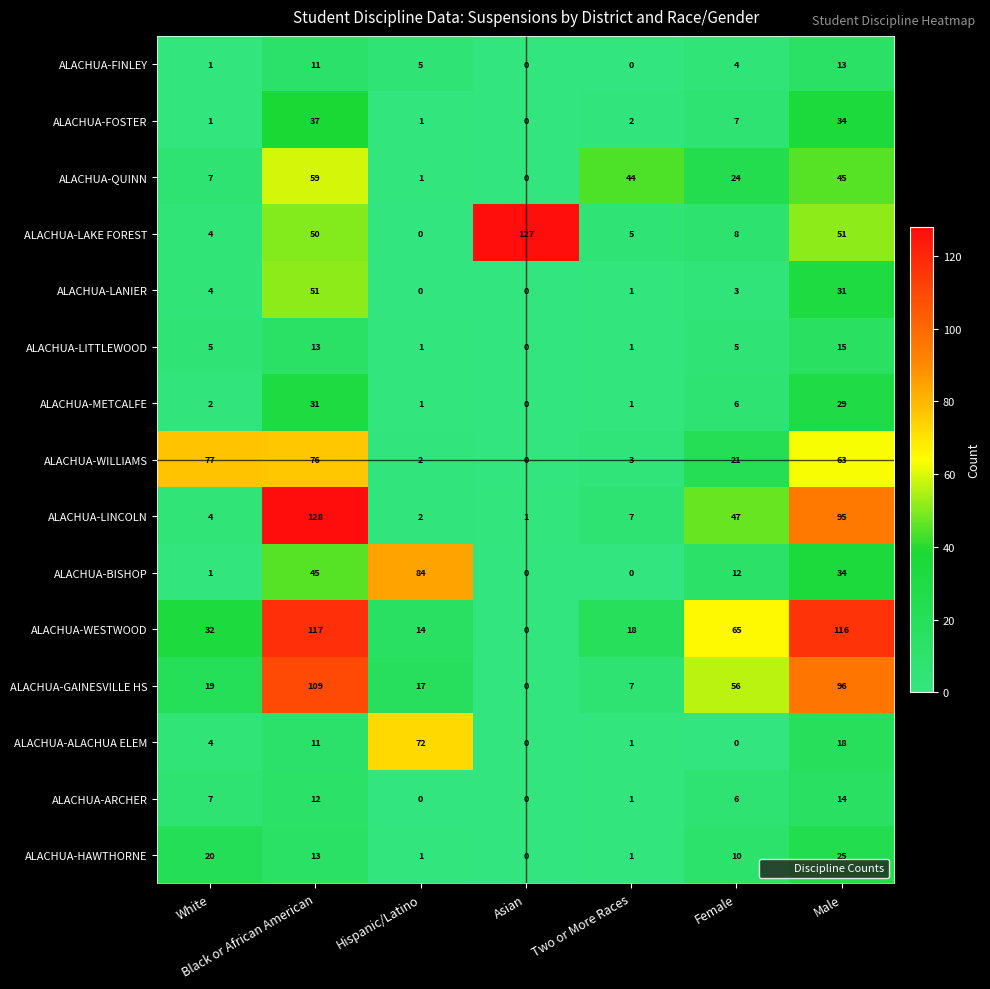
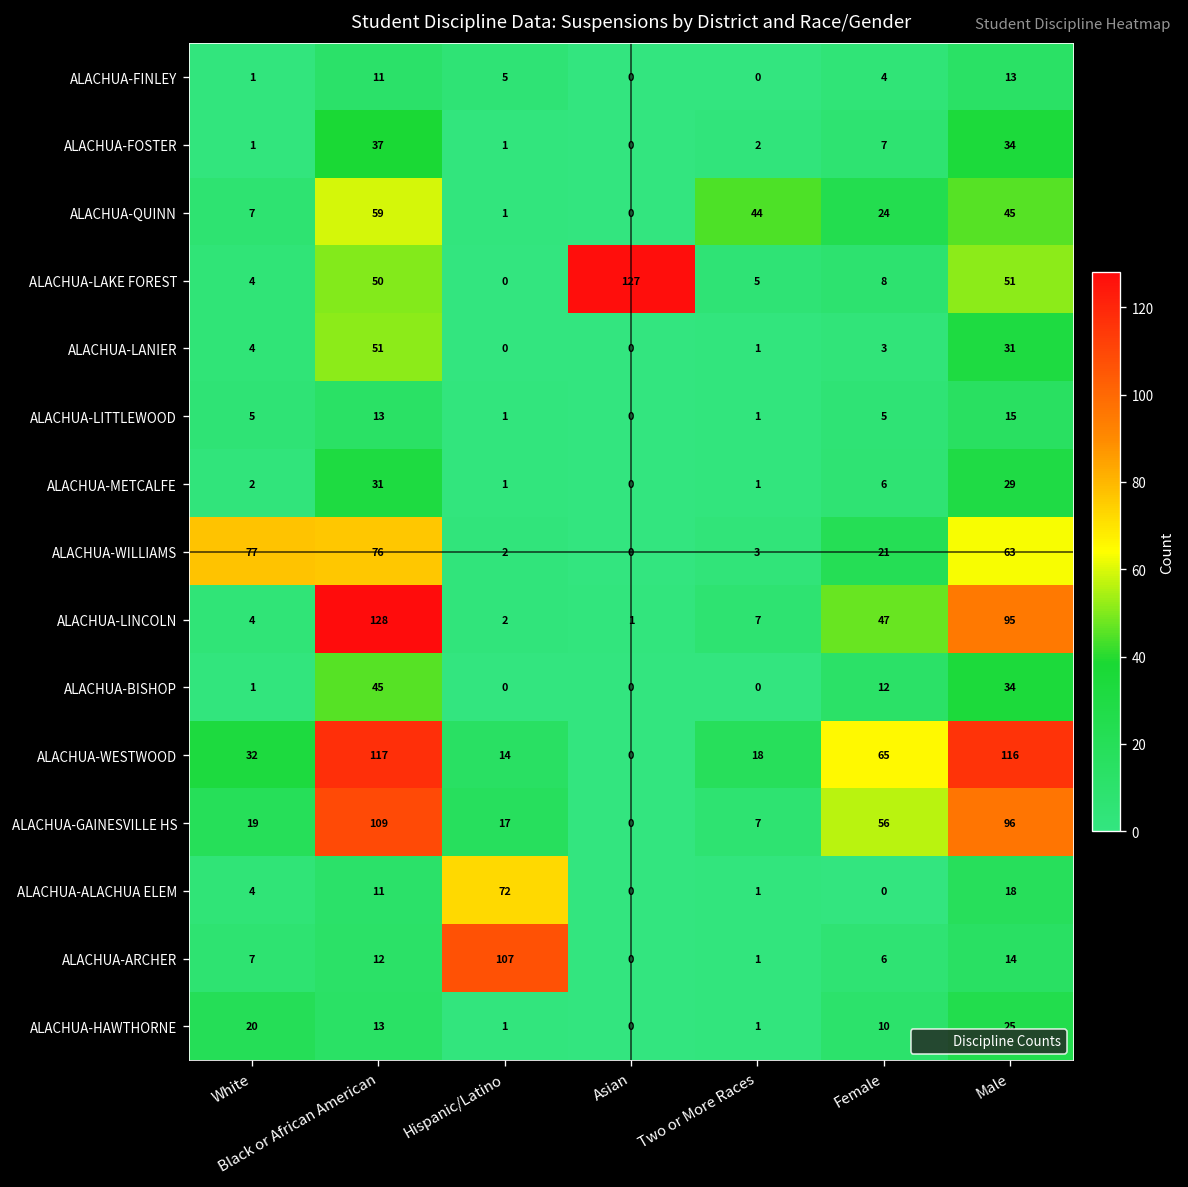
  {
    "ALACHUA-FINLEY": {
      "White": 1,
      "Black or African American": 11,
      "Hispanic/Latino": 5,
      "Asian": 0,
      "Two or More Races": 0,
      "Female": 4,
      "Male": 13
    },
    "ALACHUA-FOSTER": {
      "White": 1,
      "Black or African American": 37,
      "Hispanic/Latino": 1,
      "Asian": 0,
      "Two or More Races": 2,
      "Female": 7,
      "Male": 34
    },
    "ALACHUA-QUINN": {
      "White": 7,
      "Black or African American": 59,
      "Hispanic/Latino": 1,
      "Asian": 0,
      "Two or More Races": 44,
      "Female": 24,
      "Male": 45
    },
    "ALACHUA-LAKE FOREST": {
      "White": 4,
      "Black or African American": 50,
      "Hispanic/Latino": 0,
      "Asian": 127,
      "Two or More Races": 5,
      "Female": 8,
      "Male": 51
    },
    "ALACHUA-LANIER": {
      "White": 4,
      "Black or African American": 51,
      "Hispanic/Latino": 0,
      "Asian": 0,
      "Two or More Races": 1,
      "Female": 3,
      "Male": 31
    },
    "ALACHUA-LITTLEWOOD": {
      "White": 5,
      "Black or African American": 13,
      "Hispanic/Latino": 1,
      "Asian": 0,
      "Two or More Races": 1,
      "Female": 5,
      "Male": 15
    },
    "ALACHUA-METCALFE": {
      "White": 2,
      "Black or African American": 31,
      "Hispanic/Latino": 1,
      "Asian": 0,
      "Two or More Races": 1,
      "Female": 6,
      "Male": 29
    },
    "ALACHUA-WILLIAMS": {
      "White": 77,
      "Black or African American": 76,
      "Hispanic/Latino": 2,
      "Asian": 0,
      "Two or More Races": 3,
      "Female": 21,
      "Male": 63
    },
    "ALACHUA-LINCOLN": {
      "White": 4,
      "Black or African American": 128,
      "Hispanic/Latino": 2,
      "Asian": 1,
      "Two or More Races": 7,
      "Female": 47,
      "Male": 95
    },
    "ALACHUA-BISHOP": {
      "White": 1,
      "Black or African American": 45,
-     "Hispanic/Latino": 84,
+     "Hispanic/Latino": 0,
      "Asian": 0,
      "Two or More Races": 0,
      "Female": 12,
      "Male": 34
    },
    "ALACHUA-WESTWOOD": {
      "White": 32,
      "Black or African American": 117,
      "Hispanic/Latino": 14,
      "Asian": 0,
      "Two or More Races": 18,
      "Female": 65,
      "Male": 116
    },
    "ALACHUA-GAINESVILLE HS": {
      "White": 19,
      "Black or African American": 109,
      "Hispanic/Latino": 17,
      "Asian": 0,
      "Two or More Races": 7,
      "Female": 56,
      "Male": 96
    },
    "ALACHUA-ALACHUA ELEM": {
      "White": 4,
      "Black or African American": 11,
      "Hispanic/Latino": 72,
      "Asian": 0,
      "Two or More Races": 1,
      "Female": 0,
      "Male": 18
    },
    "ALACHUA-ARCHER": {
      "White": 7,
      "Black or African American": 12,
-     "Hispanic/Latino": 0,
+     "Hispanic/Latino": 107,
      "Asian": 0,
      "Two or More Races": 1,
      "Female": 6,
      "Male": 14
    },
    "ALACHUA-HAWTHORNE": {
      "White": 20,
      "Black or African American": 13,
      "Hispanic/Latino": 1,
      "Asian": 0,
      "Two or More Races": 1,
      "Female": 10
    }
  }
